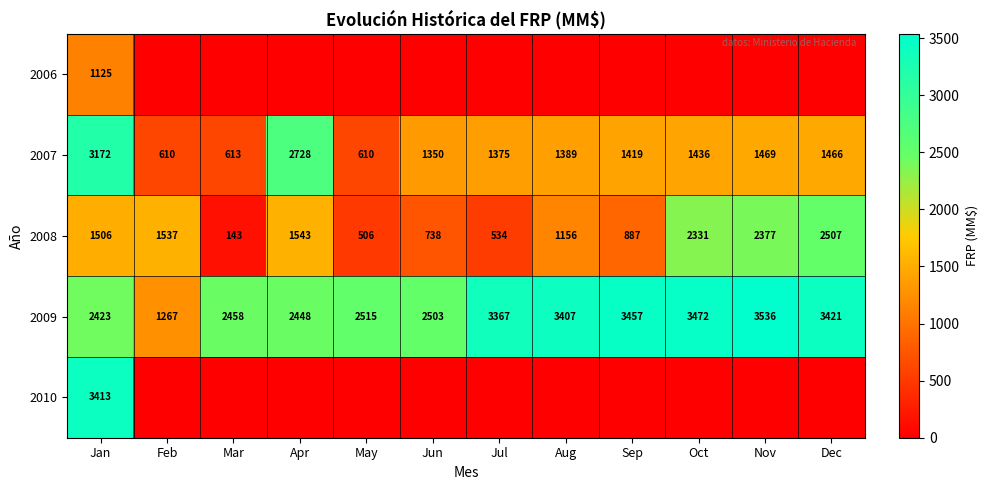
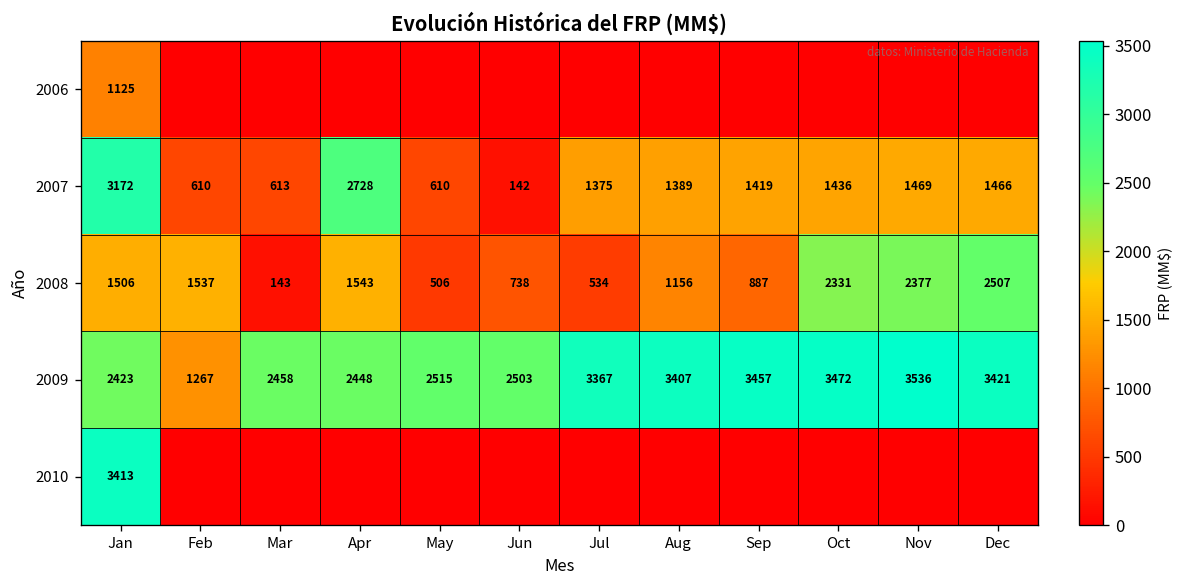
  {
    "2006": {
      "Jan": 1125
    },
    "2007": {
      "Jan": 3172,
      "Feb": 610,
      "Mar": 613,
      "Apr": 2728,
      "May": 610,
-     "Jun": 1350,
+     "Jun": 142,
      "Jul": 1375,
      "Aug": 1389,
      "Sep": 1419,
      "Oct": 1436,
      "Nov": 1469,
      "Dec": 1466
    },
    "2008": {
      "Jan": 1506,
      "Feb": 1537,
      "Mar": 143,
      "Apr": 1543,
      "May": 506,
      "Jun": 738,
      "Jul": 534,
      "Aug": 1156,
      "Sep": 887,
      "Oct": 2331,
      "Nov": 2377,
      "Dec": 2507
    },
    "2009": {
      "Jan": 2423,
      "Feb": 1267,
      "Mar": 2458,
      "Apr": 2448,
      "May": 2515,
      "Jun": 2503,
      "Jul": 3367,
      "Aug": 3407,
      "Sep": 3457,
      "Oct": 3472,
      "Nov": 3536,
      "Dec": 3421
    },
    "2010": {
      "Jan": 3413
    }
  }
